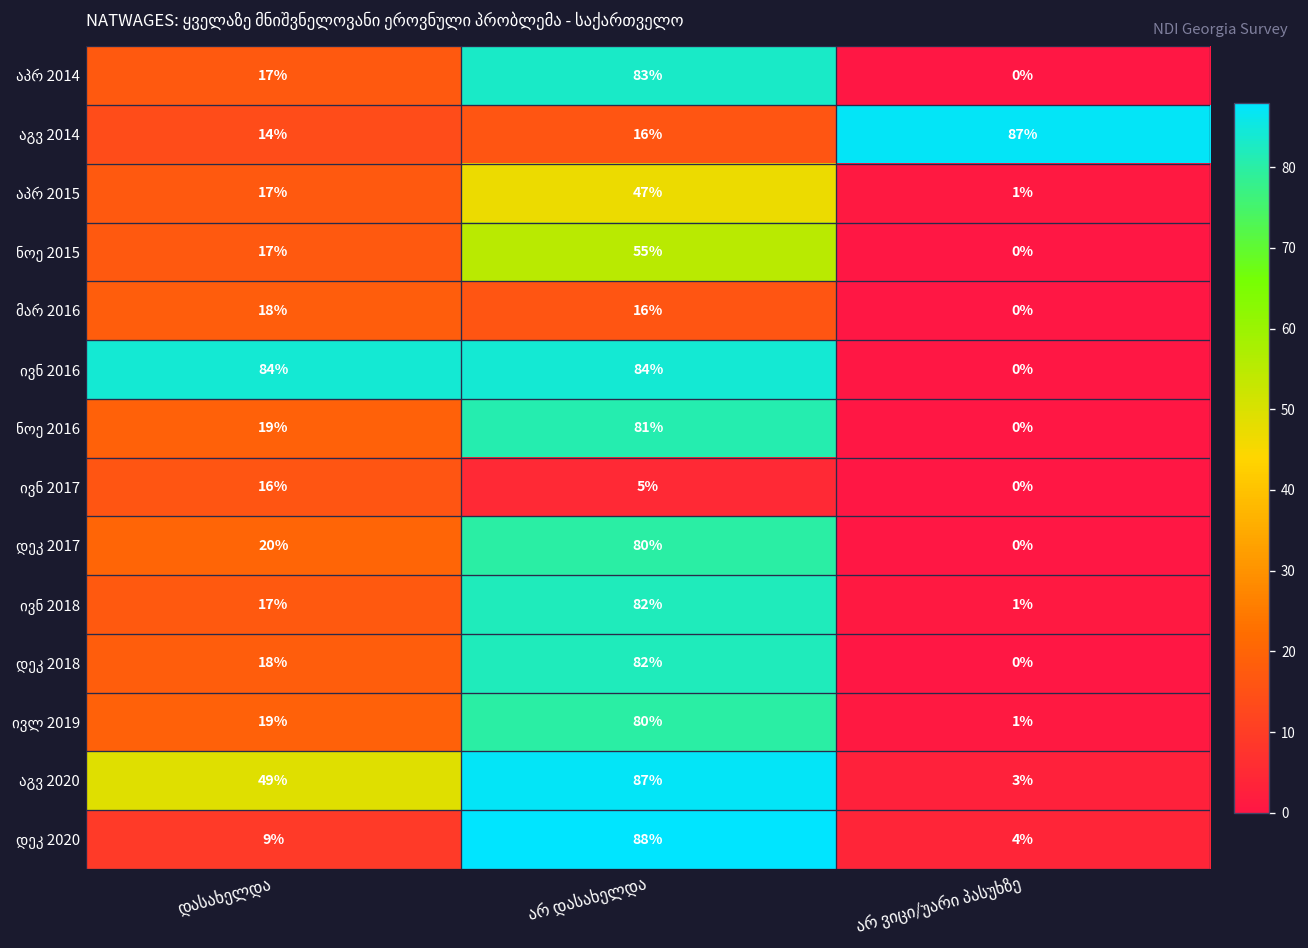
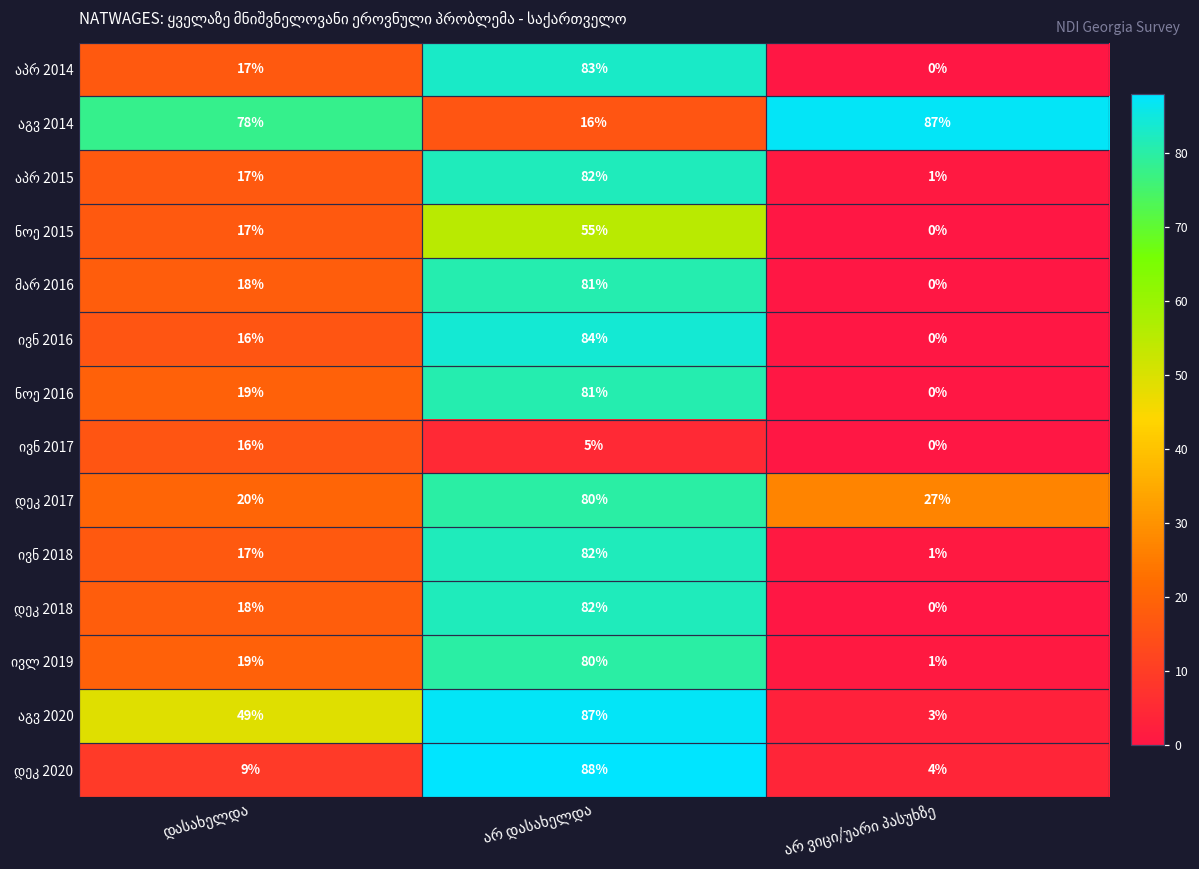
  {
    "აპრ 2014": {
      "დასახელდა": "17%",
      "არ დასახელდა": "83%",
      "არ ვიცი/უარი პასუხზე": "0%"
    },
    "აგვ 2014": {
-     "დასახელდა": "14%",
+     "დასახელდა": "78%",
      "არ დასახელდა": "16%",
      "არ ვიცი/უარი პასუხზე": "87%"
    },
    "აპრ 2015": {
      "დასახელდა": "17%",
-     "არ დასახელდა": "47%",
+     "არ დასახელდა": "82%",
      "არ ვიცი/უარი პასუხზე": "1%"
    },
    "ნოე 2015": {
      "დასახელდა": "17%",
      "არ დასახელდა": "55%",
      "არ ვიცი/უარი პასუხზე": "0%"
    },
    "მარ 2016": {
      "დასახელდა": "18%",
-     "არ დასახელდა": "16%",
+     "არ დასახელდა": "81%",
      "არ ვიცი/უარი პასუხზე": "0%"
    },
    "ივნ 2016": {
-     "დასახელდა": "84%",
+     "დასახელდა": "16%",
      "არ დასახელდა": "84%",
      "არ ვიცი/უარი პასუხზე": "0%"
    },
    "ნოე 2016": {
      "დასახელდა": "19%",
      "არ დასახელდა": "81%",
      "არ ვიცი/უარი პასუხზე": "0%"
    },
    "ივნ 2017": {
      "დასახელდა": "16%",
      "არ დასახელდა": "5%",
      "არ ვიცი/უარი პასუხზე": "0%"
    },
    "დეკ 2017": {
      "დასახელდა": "20%",
      "არ დასახელდა": "80%",
-     "არ ვიცი/უარი პასუხზე": "0%"
+     "არ ვიცი/უარი პასუხზე": "27%"
    },
    "ივნ 2018": {
      "დასახელდა": "17%",
      "არ დასახელდა": "82%",
      "არ ვიცი/უარი პასუხზე": "1%"
    },
    "დეკ 2018": {
      "დასახელდა": "18%",
      "არ დასახელდა": "82%",
      "არ ვიცი/უარი პასუხზე": "0%"
    },
    "ივლ 2019": {
      "დასახელდა": "19%",
      "არ დასახელდა": "80%",
      "არ ვიცი/უარი პასუხზე": "1%"
    },
    "აგვ 2020": {
      "დასახელდა": "49%",
      "არ დასახელდა": "87%",
      "არ ვიცი/უარი პასუხზე": "3%"
    },
    "დეკ 2020": {
      "დასახელდა": "9%",
      "არ დასახელდა": "88%",
      "არ ვიცი/უარი პასუხზე": "4%"
    }
  }
